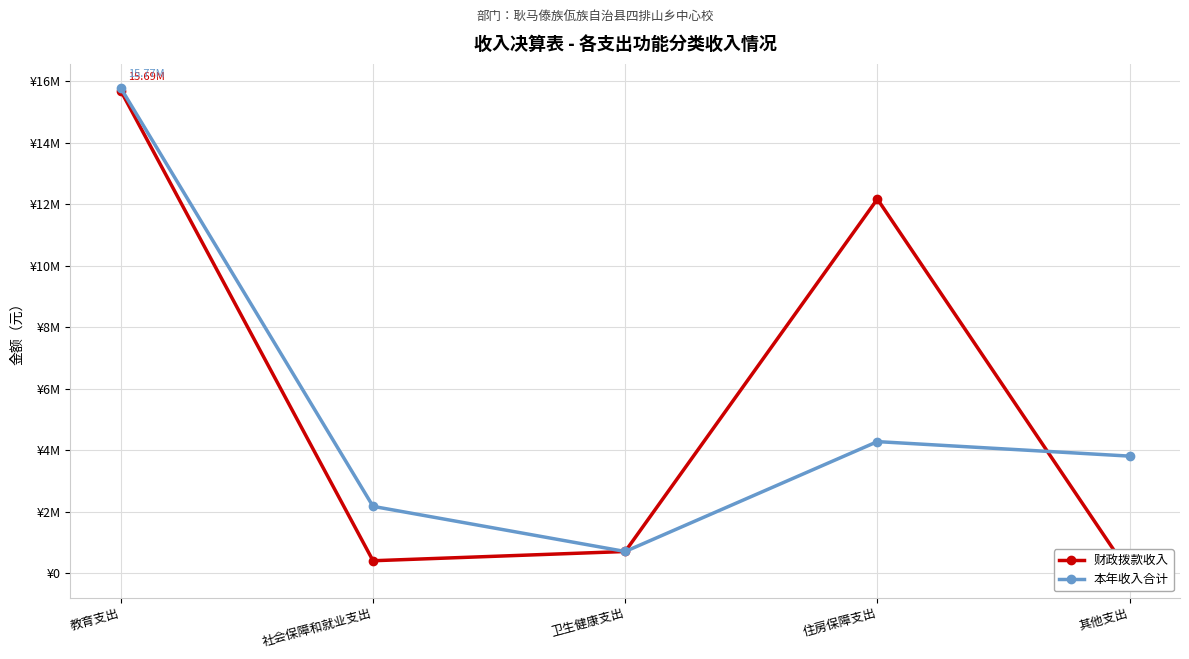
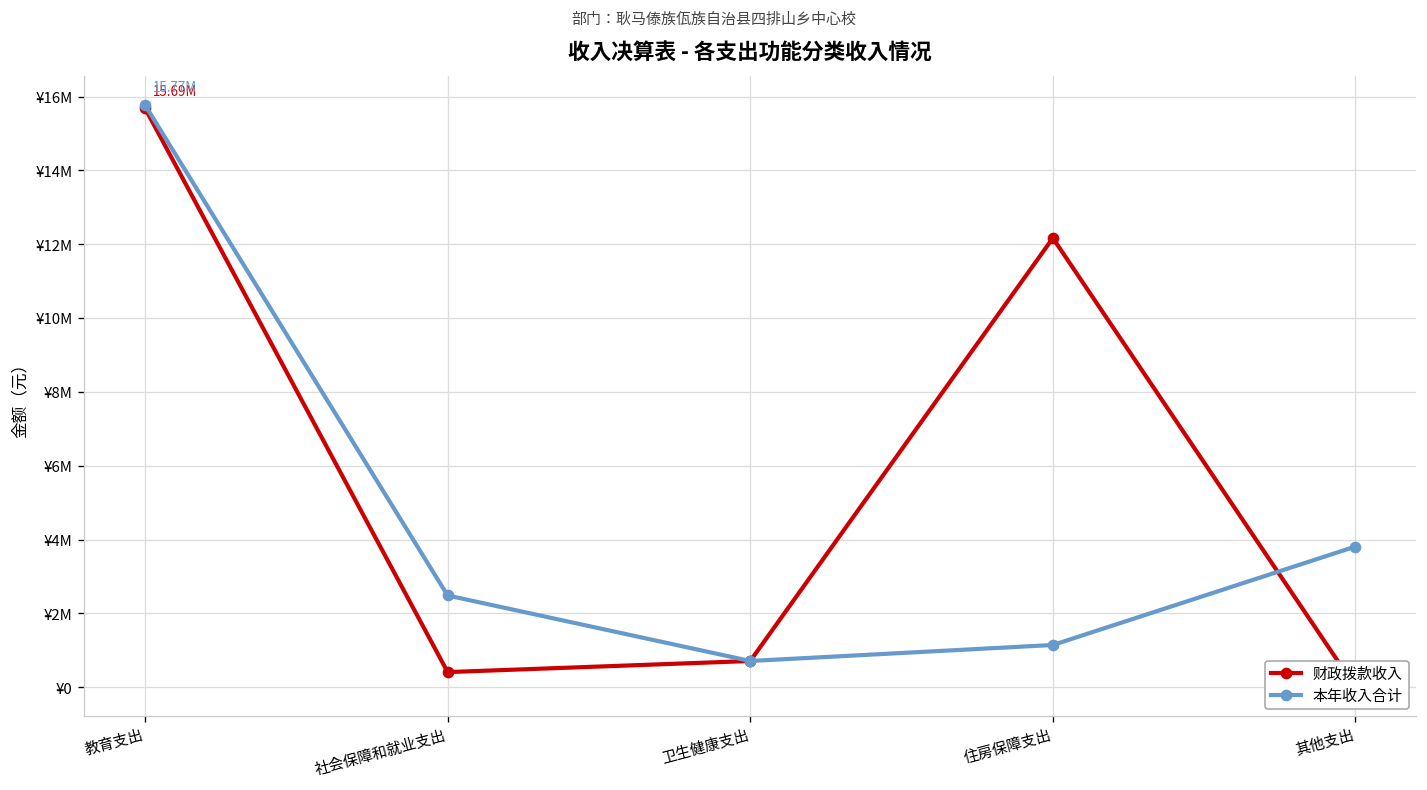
  {
    "财政拨款收入": {
      "社会保障和就业支出": "¥400000",
      "住房保障支出": "¥12200000"
    },
    "本年收入合计": {
-     "社会保障和就业支出": "¥2200000",
-     "住房保障支出": "¥4300000",
+     "社会保障和就业支出": "¥2500000",
+     "住房保障支出": "¥1100000",
      "其他支出": "¥3800000"
    }
  }
